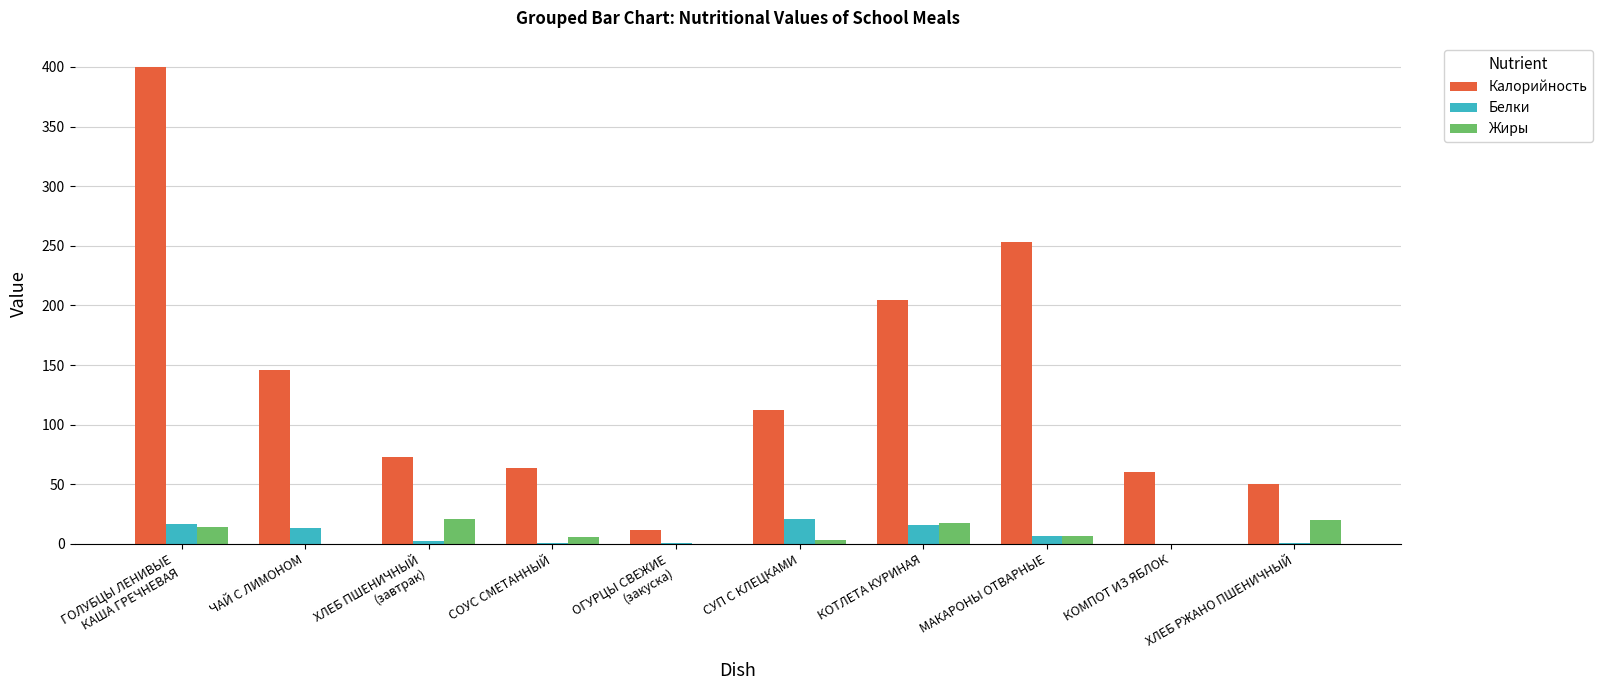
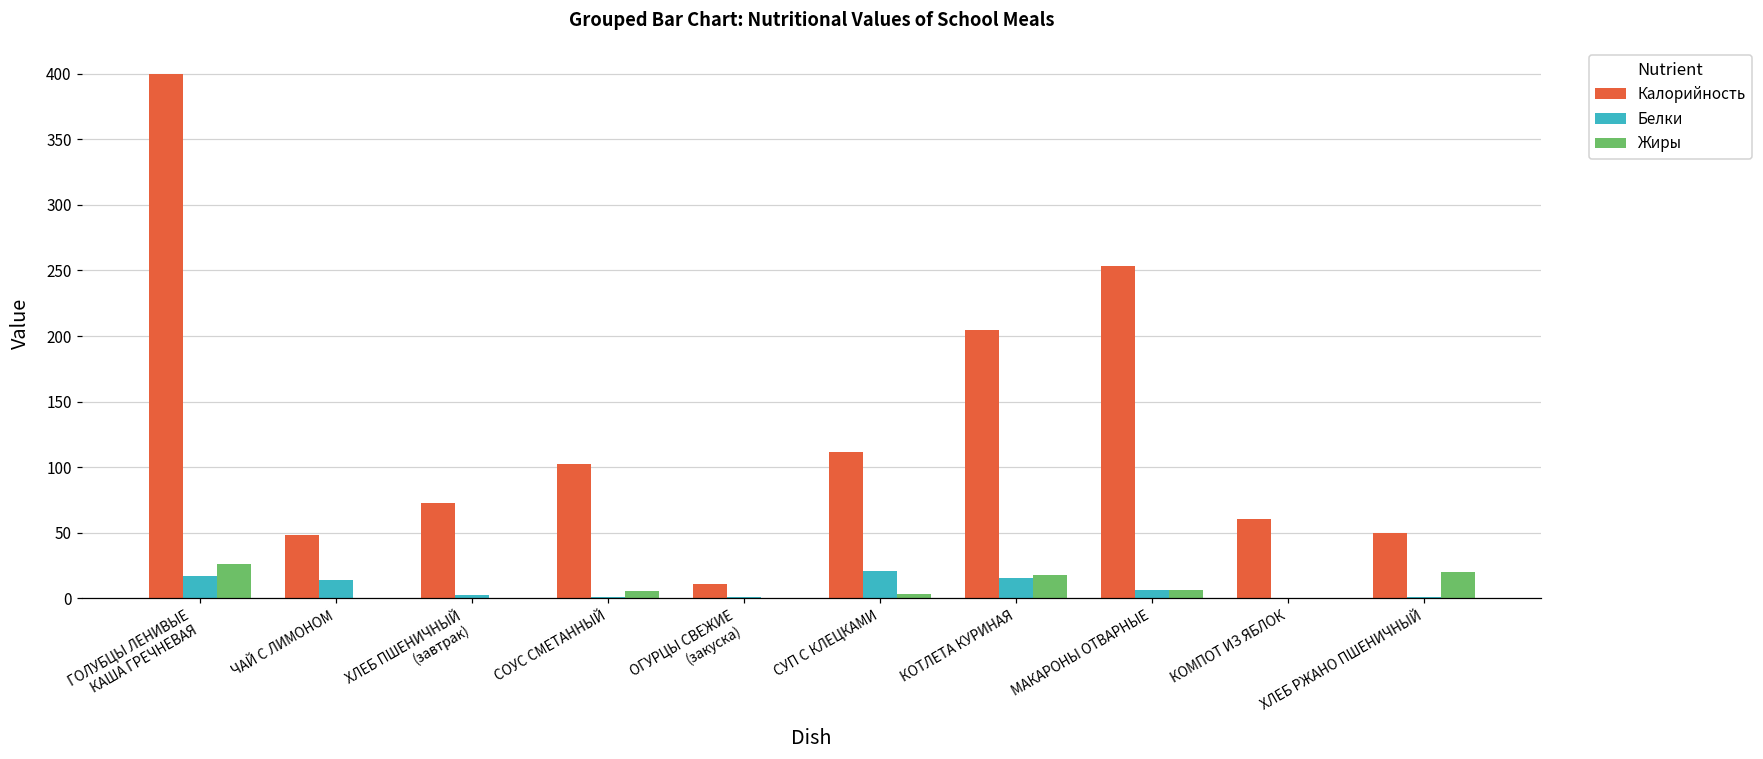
  {
    "Калорийность": {
      "ГОЛУБЦЫ ЛЕНИВЫЕ КАША ГРЕЧНЕВАЯ": 400,
-     "ЧАЙ С ЛИМОНОМ": 146,
+     "ЧАЙ С ЛИМОНОМ": 49,
      "ХЛЕБ ПШЕНИЧНЫЙ (завтрак)": 73,
-     "СОУС СМЕТАННЫЙ": 63,
+     "СОУС СМЕТАННЫЙ": 102,
      "ОГУРЦЫ СВЕЖИЕ (закуска)": 11,
      "СУП С КЛЕЦКАМИ": 112,
      "КОТЛЕТА КУРИНАЯ": 205,
      "МАКАРОНЫ ОТВАРНЫЕ": 253,
      "КОМПОТ ИЗ ЯБЛОК": 61,
      "ХЛЕБ РЖАНО ПШЕНИЧНЫЙ": 50
    },
    "Белки": {
      "ГОЛУБЦЫ ЛЕНИВЫЕ КАША ГРЕЧНЕВАЯ": 17,
      "ЧАЙ С ЛИМОНОМ": 14,
      "ХЛЕБ ПШЕНИЧНЫЙ (завтрак)": 2,
      "СУП С КЛЕЦКАМИ": 21,
      "КОТЛЕТА КУРИНАЯ": 16,
      "МАКАРОНЫ ОТВАРНЫЕ": 7
    },
    "Жиры": {
-     "ГОЛУБЦЫ ЛЕНИВЫЕ КАША ГРЕЧНЕВАЯ": 14,
+     "ГОЛУБЦЫ ЛЕНИВЫЕ КАША ГРЕЧНЕВАЯ": 26,
      "ЧАЙ С ЛИМОНОМ": 0,
-     "ХЛЕБ ПШЕНИЧНЫЙ (завтрак)": 21,
+     "ХЛЕБ ПШЕНИЧНЫЙ (завтрак)": 0,
      "СОУС СМЕТАННЫЙ": 6,
      "СУП С КЛЕЦКАМИ": 3,
      "КОТЛЕТА КУРИНАЯ": 18,
      "МАКАРОНЫ ОТВАРНЫЕ": 6,
      "КОМПОТ ИЗ ЯБЛОК": 0,
      "ХЛЕБ РЖАНО ПШЕНИЧНЫЙ": 20
    }
  }
